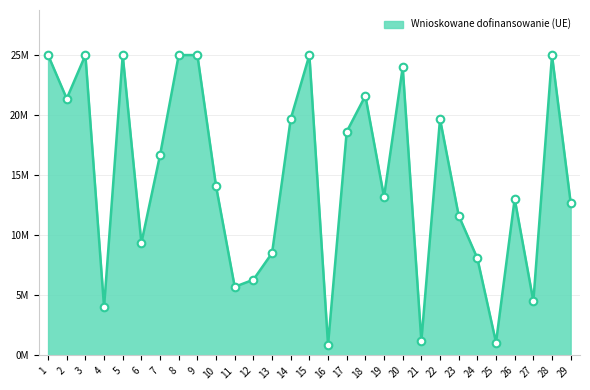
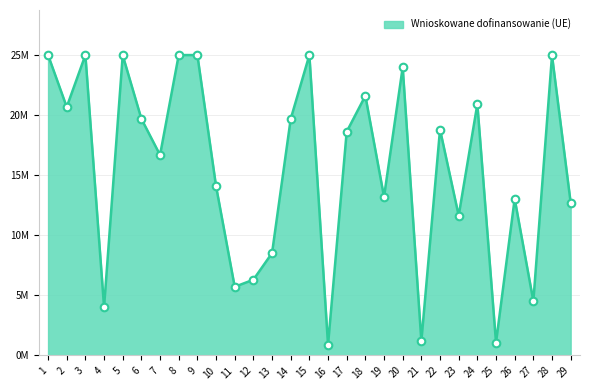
  {
    "1": 25000000,
-   "2": 21400000,
+   "2": 20700000,
    "3": 25000000,
    "4": 4000000,
    "5": 25000000,
-   "6": 9400000,
+   "6": 19700000,
    "7": 16700000,
    "8": 25000000,
    "9": 25000000,
    "10": 14100000,
    "11": 5700000,
    "12": 6300000,
    "13": 8500000,
    "14": 19700000,
    "15": 25000000,
    "16": 900000,
    "17": 18600000,
    "18": 21600000,
    "19": 13200000,
    "20": 24000000,
    "21": 1200000,
-   "22": 19700000,
+   "22": 18800000,
    "23": 11600000,
-   "24": 8100000,
+   "24": 20900000,
    "25": 1100000,
    "26": 13000000,
    "27": 4500000,
    "28": 25000000,
    "29": 12700000
  }
